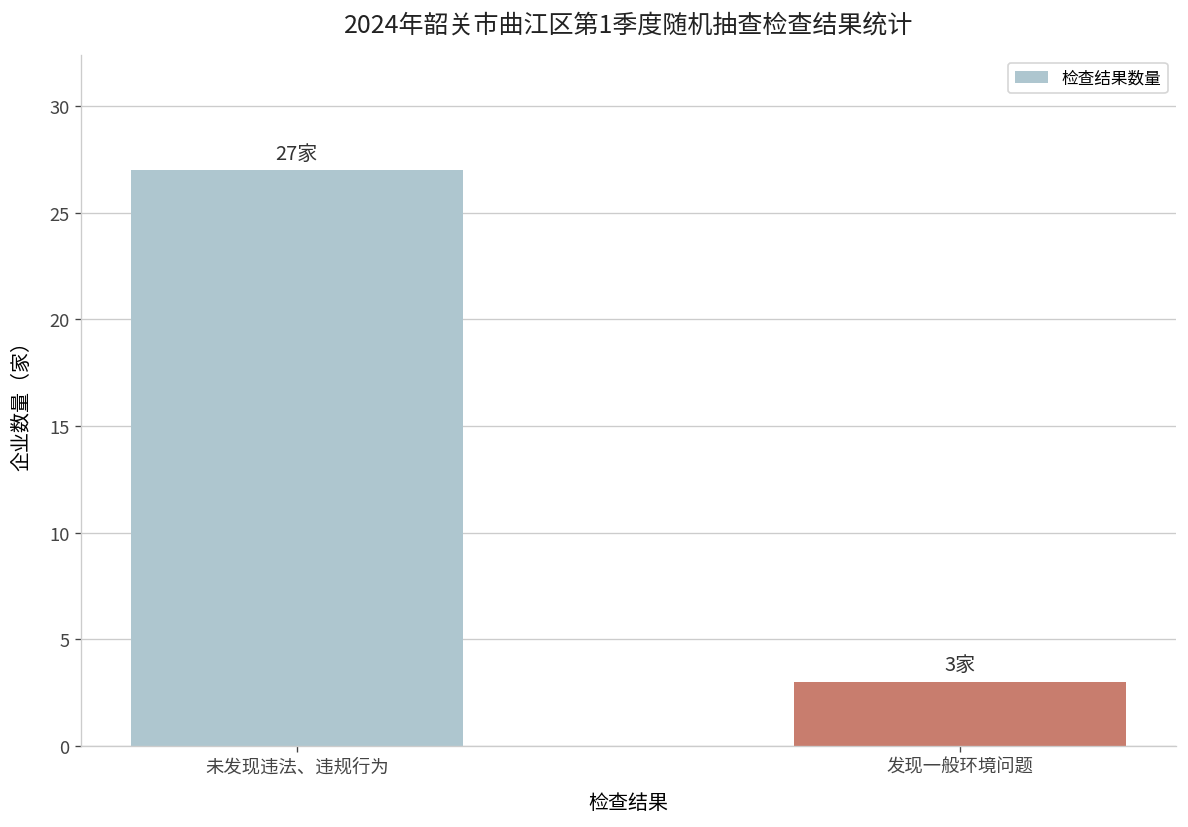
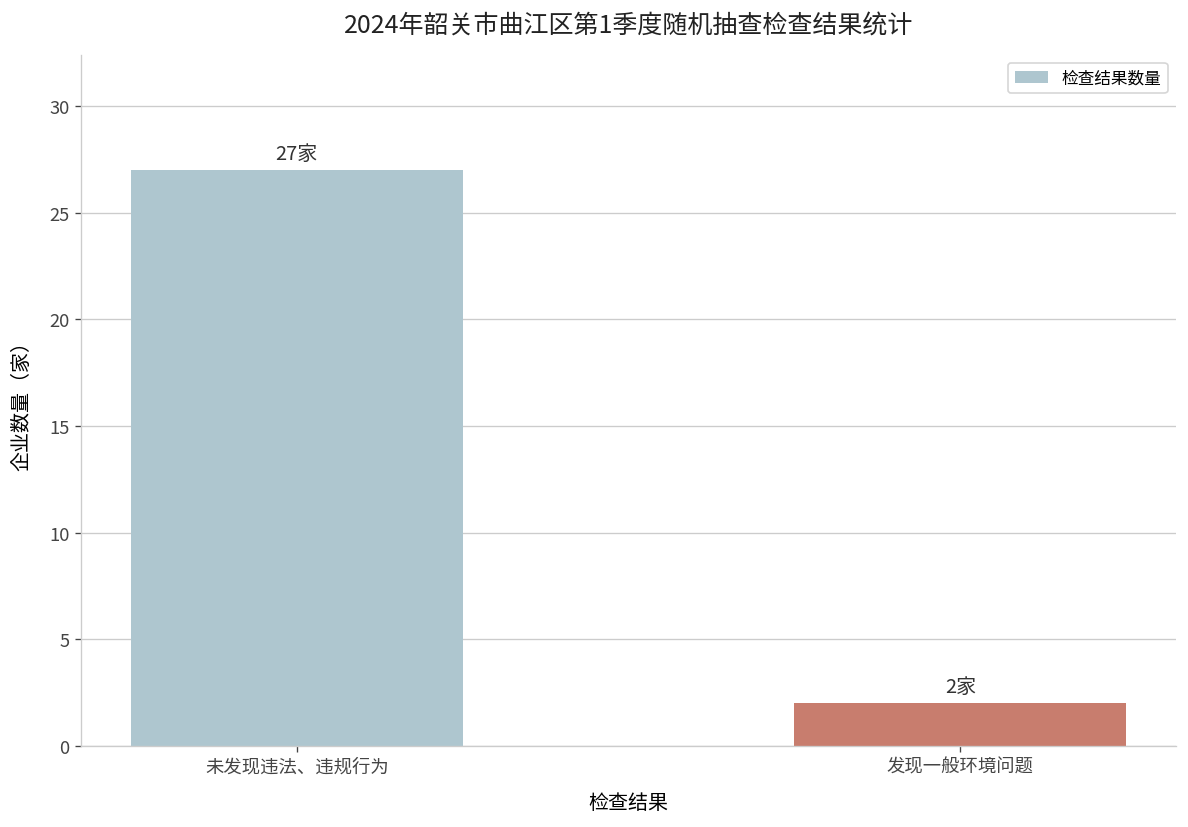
  {
    "未发现违法、违规行为": "27家",
-   "发现一般环境问题": "3家"
+   "发现一般环境问题": "2家"
  }
